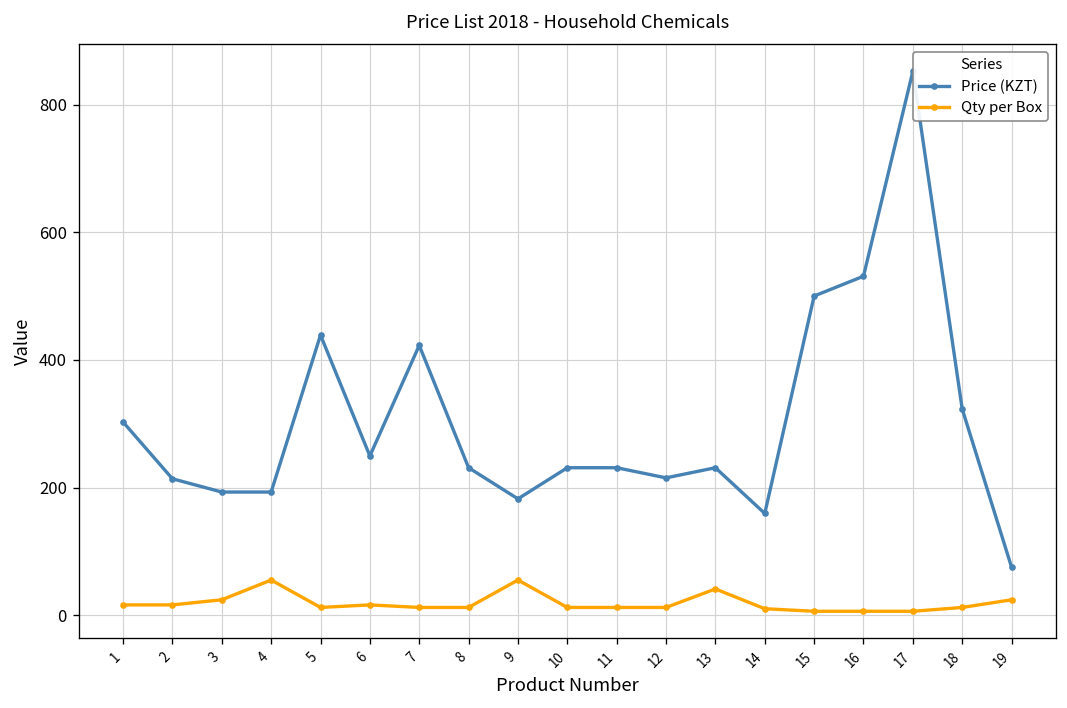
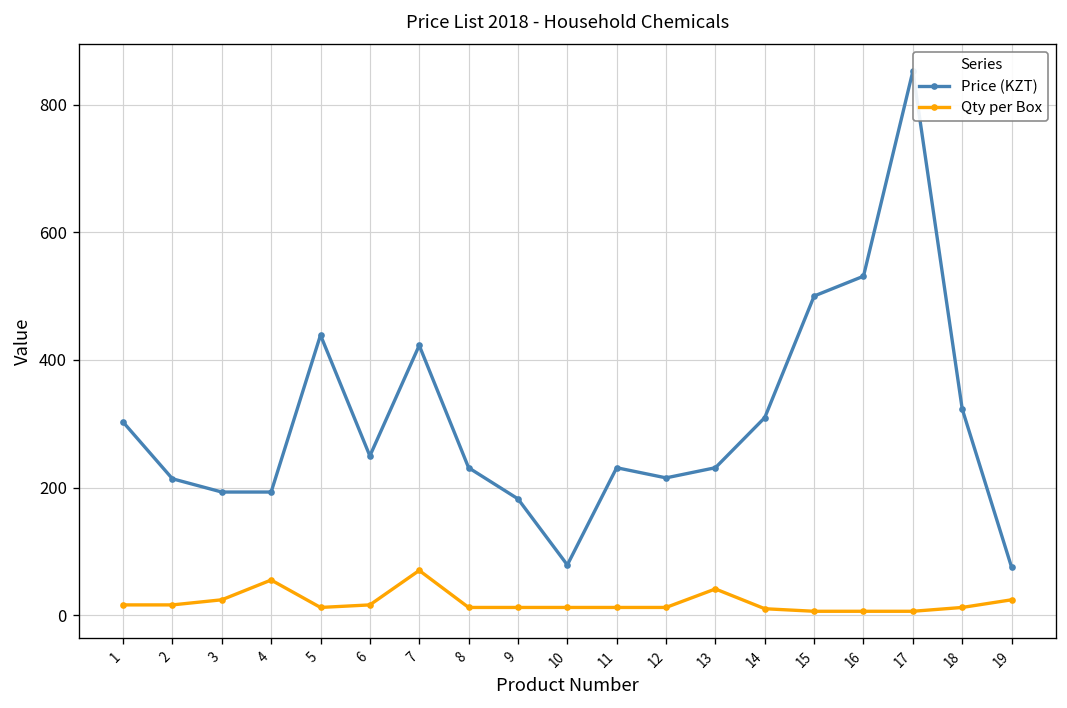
  {
    "Price (KZT)": {
      "1": 300,
      "2": 210,
      "3": 190,
      "4": 190,
      "5": 440,
      "6": 250,
      "7": 420,
      "8": 230,
      "9": 180,
-     "10": 230,
+     "10": 80,
      "11": 230,
      "12": 220,
      "13": 230,
-     "14": 160,
+     "14": 310,
      "15": 500,
      "16": 530,
      "17": 850,
      "18": 320,
      "19": 80
    },
    "Qty per Box": {
      "1": 20,
      "2": 20,
      "3": 20,
      "4": 60,
      "5": 10,
      "6": 20,
-     "7": 10,
+     "7": 70,
      "8": 10,
-     "9": 60,
+     "9": 10,
      "10": 10,
      "11": 10,
      "12": 10,
      "13": 40,
      "14": 10,
      "15": 10,
      "16": 10,
      "17": 10,
      "18": 10,
      "19": 20
    }
  }
